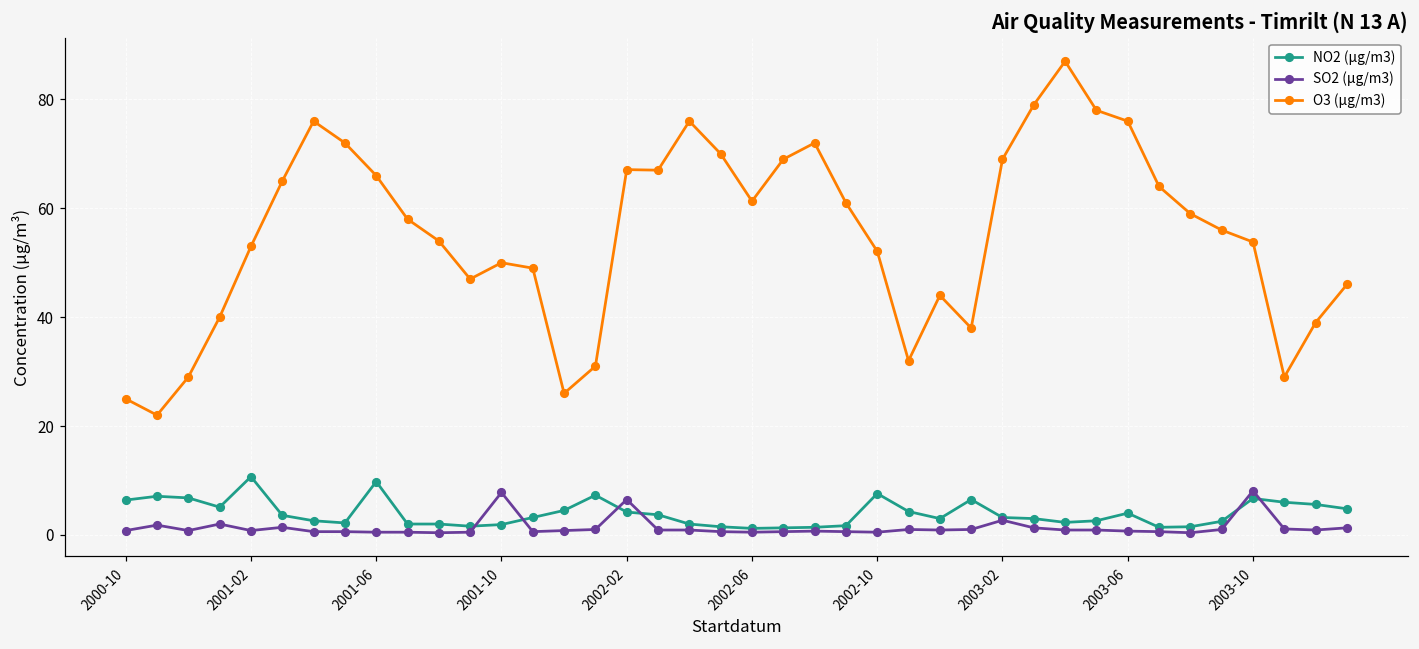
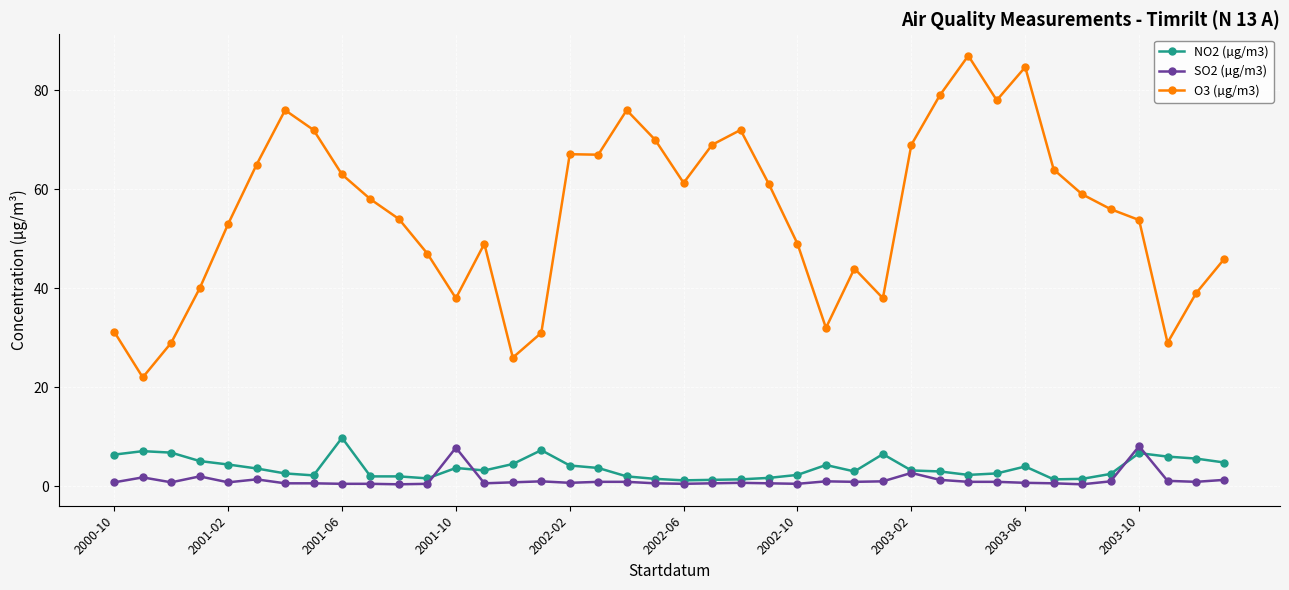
  {
    "NO2 (µg/m3)": {
      "2000-10": 6,
-     "2001-02": 11,
+     "2001-02": 4,
      "2001-06": 10,
-     "2001-10": 2,
+     "2001-10": 4,
      "2002-02": 4,
      "2002-06": 1,
-     "2002-10": 8,
+     "2002-10": 2,
      "2003-06": 4,
      "2003-10": 7
    },
    "SO2 (µg/m3)": {
      "2000-10": 1,
      "2001-02": 1,
      "2001-06": 1,
      "2001-10": 8,
-     "2002-02": 7,
+     "2002-02": 1,
      "2002-06": 1,
      "2002-10": 1,
      "2003-06": 1,
      "2003-10": 8
    },
    "O3 (µg/m3)": {
-     "2000-10": 25,
+     "2000-10": 31,
      "2001-02": 53,
-     "2001-06": 66,
-     "2001-10": 50,
+     "2001-06": 63,
+     "2001-10": 38,
      "2002-02": 67,
      "2002-06": 61,
-     "2002-10": 52,
+     "2002-10": 49,
      "2003-02": 69,
-     "2003-06": 76,
+     "2003-06": 85,
      "2003-10": 54
    }
  }
